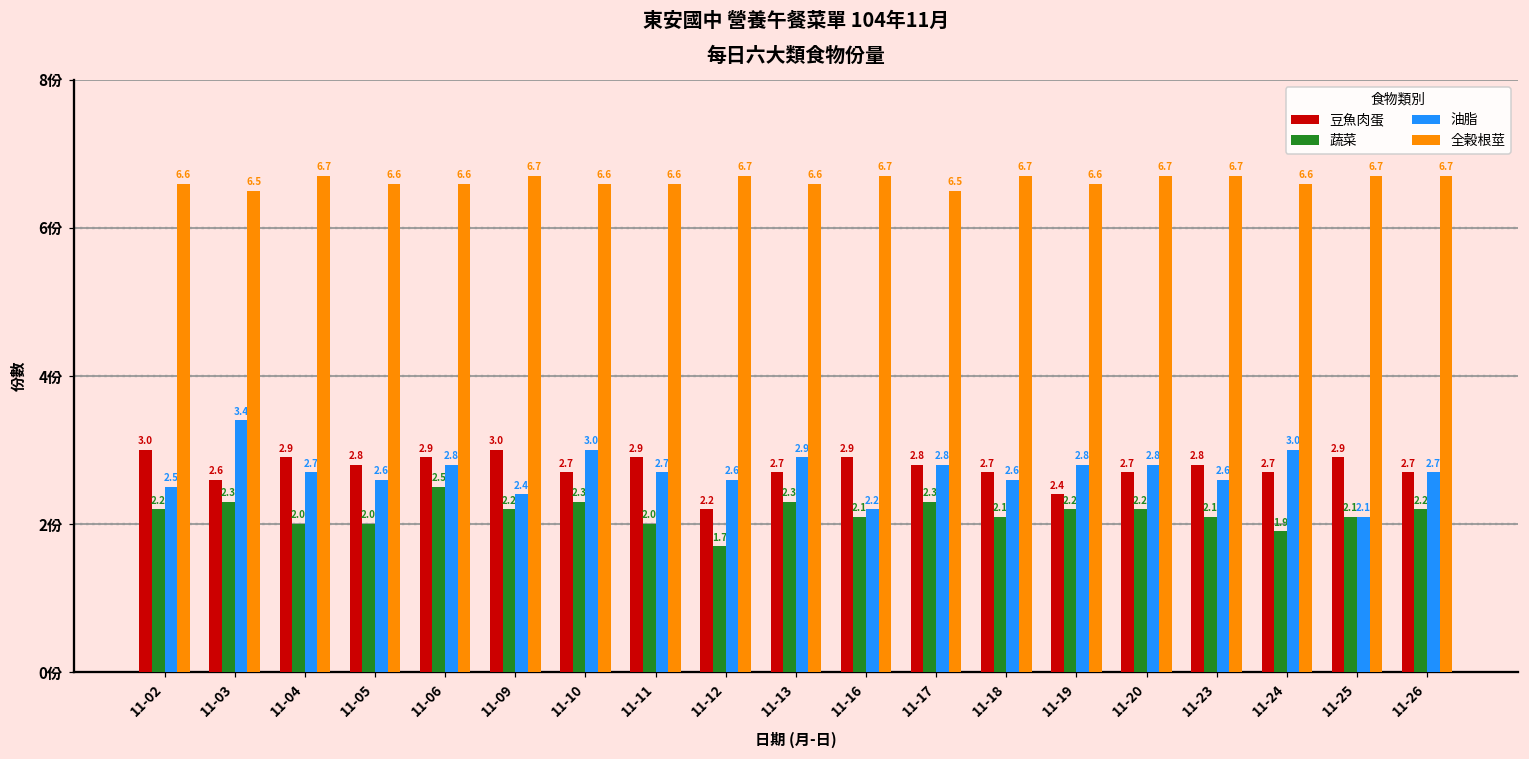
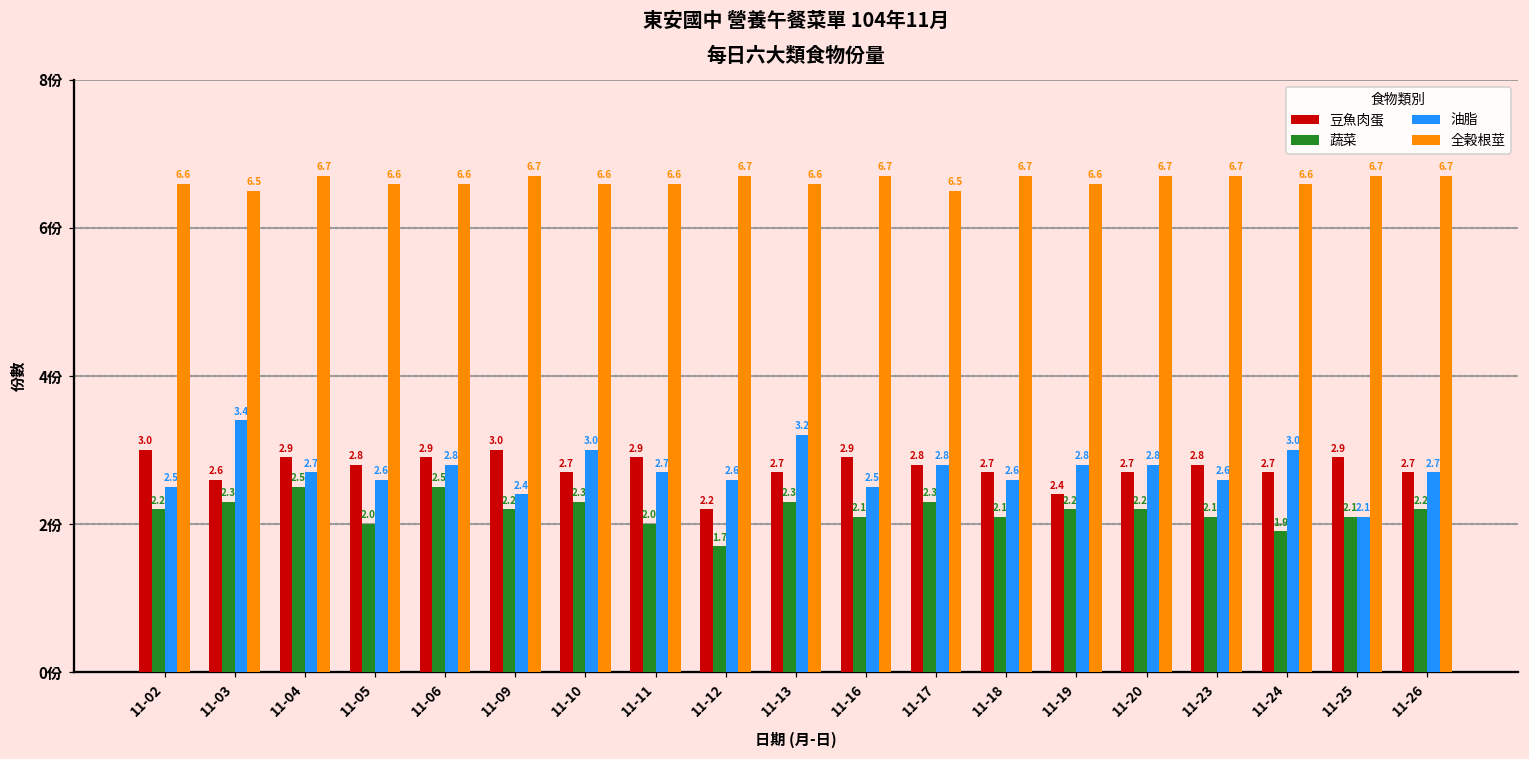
  {
    "豆魚肉蛋": {
      "11-02": 3.0,
      "11-03": 2.6,
      "11-04": 2.9,
      "11-05": 2.8,
      "11-06": 2.9,
      "11-09": 3.0,
      "11-10": 2.7,
      "11-11": 2.9,
      "11-12": 2.2,
      "11-13": 2.7,
      "11-16": 2.9,
      "11-17": 2.8,
      "11-18": 2.7,
      "11-19": 2.4,
      "11-20": 2.7,
      "11-23": 2.8,
      "11-24": 2.7,
      "11-25": 2.9,
      "11-26": 2.7
    },
    "蔬菜": {
      "11-02": 2.2,
      "11-03": 2.3,
-     "11-04": 2.0,
+     "11-04": 2.5,
      "11-05": 2.0,
      "11-06": 2.5,
      "11-09": 2.2,
      "11-10": 2.3,
      "11-11": 2.0,
      "11-12": 1.7,
      "11-13": 2.3,
      "11-16": 2.1,
      "11-17": 2.3,
      "11-18": 2.1,
      "11-19": 2.2,
      "11-20": 2.2,
      "11-23": 2.1,
      "11-24": 1.9,
      "11-26": 2.2
    },
    "油脂": {
      "11-02": 2.5,
      "11-03": 3.4,
      "11-04": 2.7,
      "11-05": 2.6,
      "11-06": 2.8,
      "11-09": 2.4,
      "11-10": 3.0,
      "11-11": 2.7,
      "11-12": 2.6,
-     "11-13": 2.9,
-     "11-16": 2.2,
+     "11-13": 3.2,
+     "11-16": 2.5,
      "11-17": 2.8,
      "11-18": 2.6,
      "11-19": 2.8,
      "11-20": 2.8,
      "11-23": 2.6,
      "11-24": 3.0,
      "11-26": 2.7
    },
    "全榖根莖": {
      "11-02": 6.6,
      "11-03": 6.5,
      "11-04": 6.7,
      "11-05": 6.6,
      "11-06": 6.6,
      "11-09": 6.7,
      "11-10": 6.6,
      "11-11": 6.6,
      "11-12": 6.7,
      "11-13": 6.6,
      "11-16": 6.7,
      "11-17": 6.5,
      "11-18": 6.7,
      "11-19": 6.6,
      "11-20": 6.7,
      "11-23": 6.7,
      "11-24": 6.6,
      "11-25": 6.7,
      "11-26": 6.7
    }
  }
